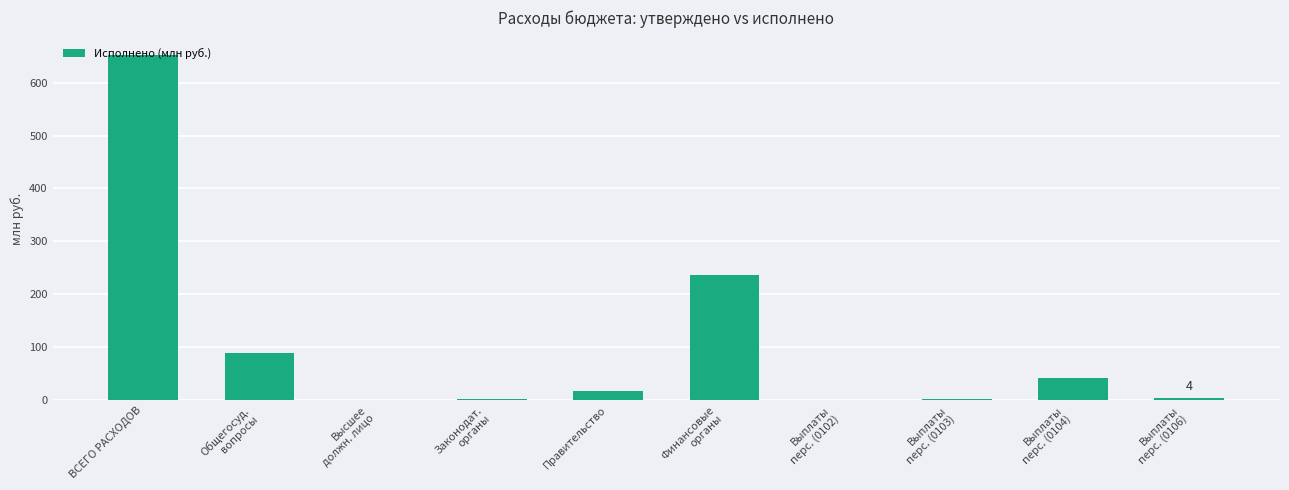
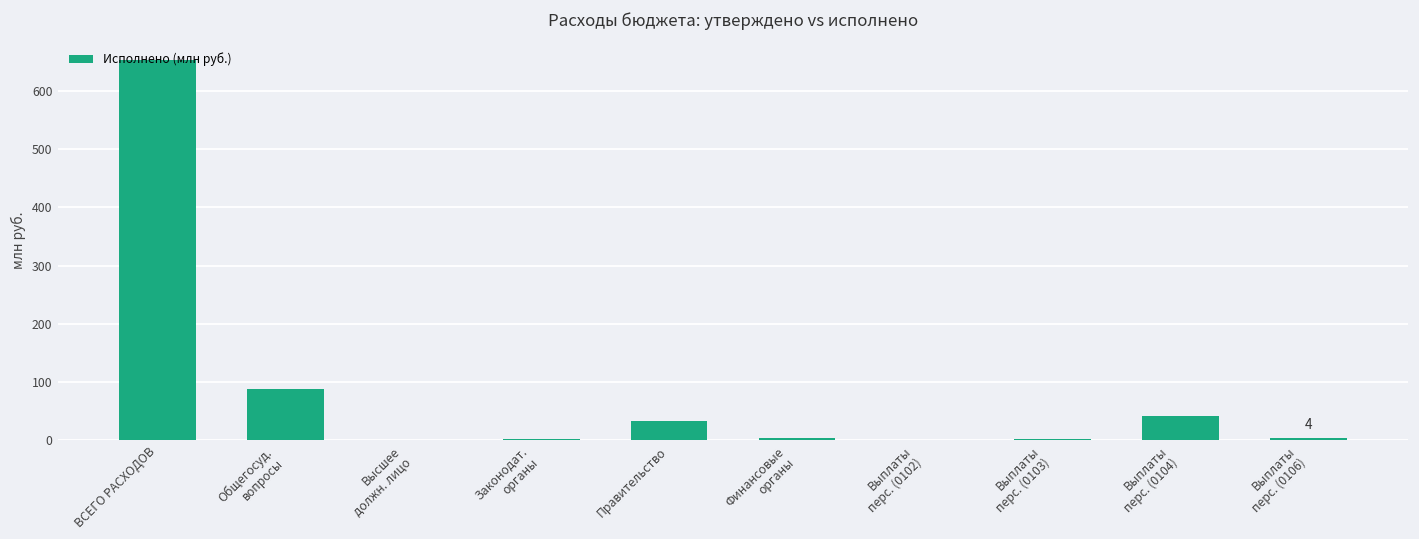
  {
    "ВСЕГО РАСХОДОВ": 650,
    "Общегосуд. вопросы": 90,
-   "Правительство": 20,
-   "Финансовые органы": 240,
+   "Правительство": 30,
+   "Финансовые органы": 0,
    "Выплаты перс. (0104)": 40
  }
